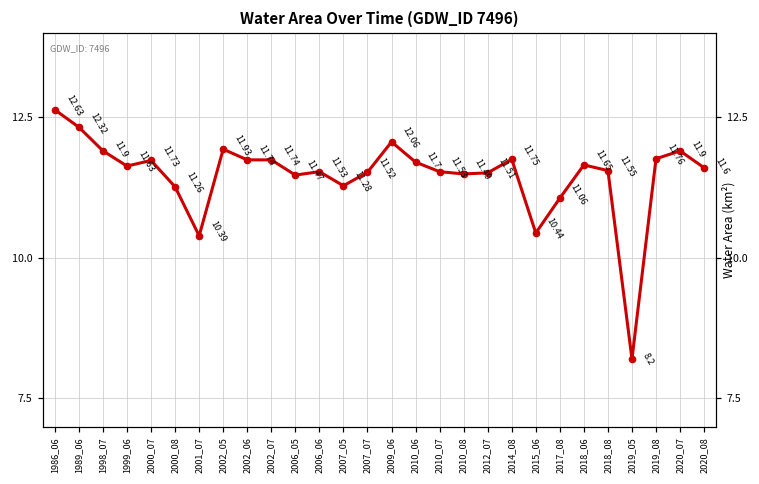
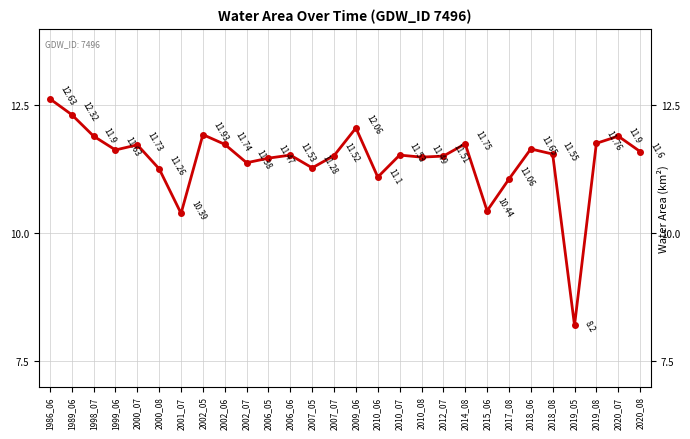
  {
    "1986_06": 12.63,
    "1989_06": 12.32,
    "1998_07": 11.9,
    "2000_07": 11.73,
    "2000_08": 11.26,
    "2001_07": 10.39,
    "2002_05": 11.93,
-   "2002_07": 11.74,
+   "2002_07": 11.38,
    "2006_06": 11.53,
    "2007_07": 11.52,
    "2009_06": 12.06,
-   "2010_06": 11.7,
+   "2010_06": 11.1,
    "2014_08": 11.75,
    "2015_06": 10.44,
    "2017_08": 11.06,
    "2018_08": 11.55,
    "2019_05": 8.2,
    "2020_07": 11.9,
    "2020_08": 11.6
  }
